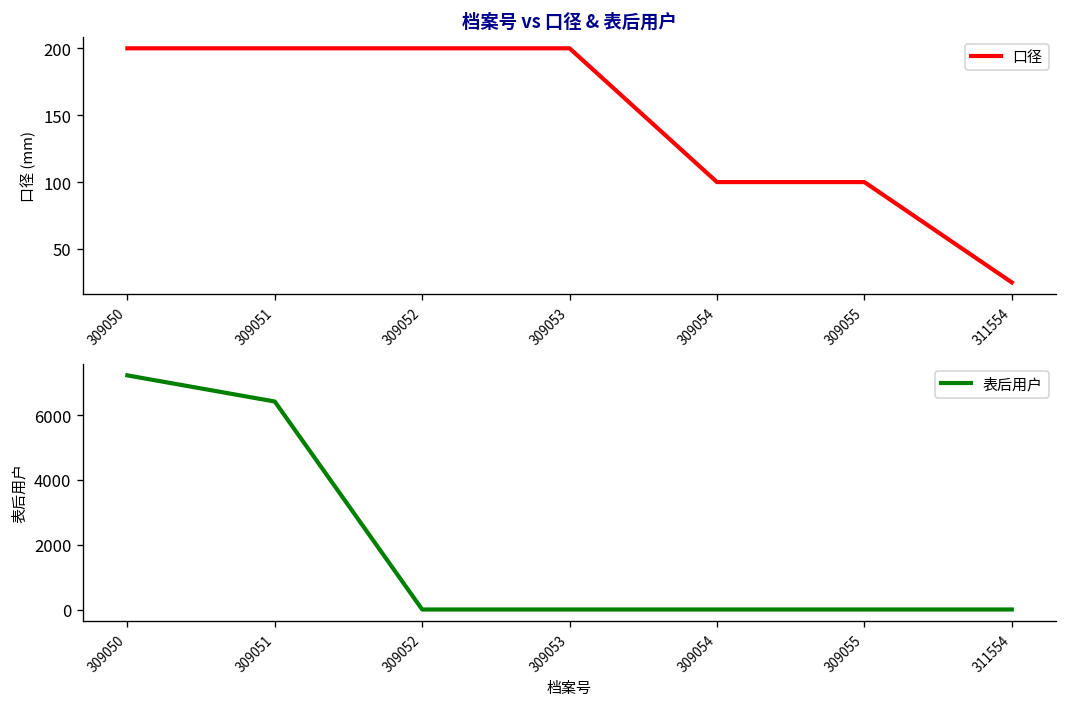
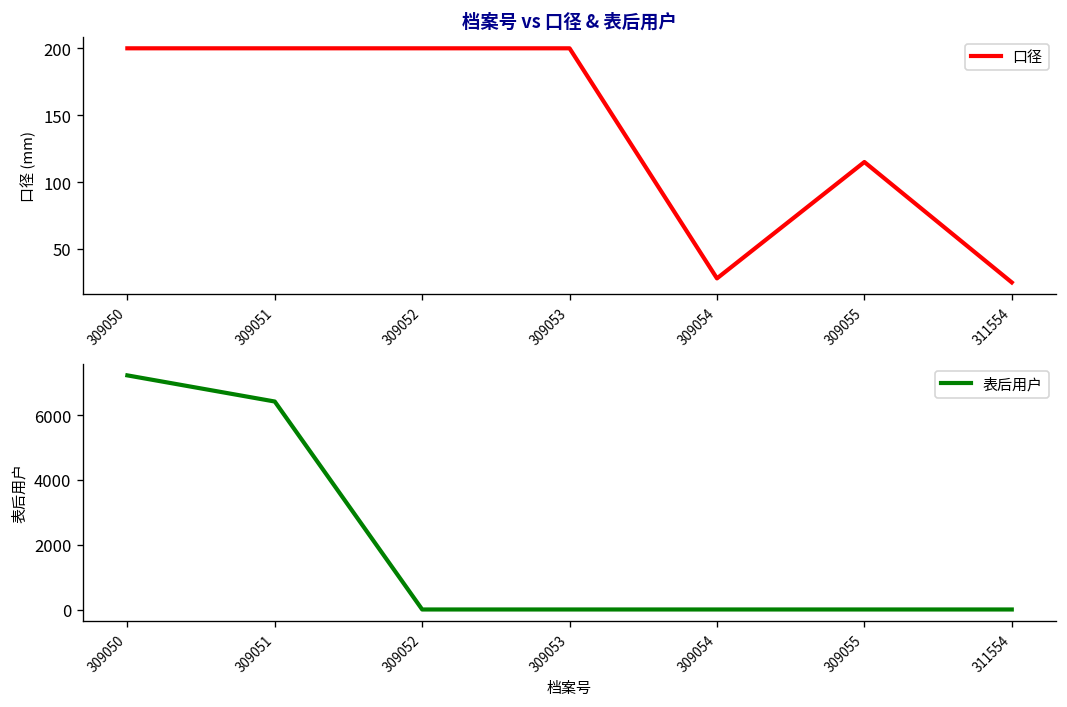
  {
    "档案号 vs 口径 & 表后用户": {
      "309050": 200,
      "309051": 200,
      "309052": 200,
      "309053": 200,
-     "309054": 100,
-     "309055": 100,
+     "309054": 28,
+     "309055": 115,
      "311554": 25
    }
  }
